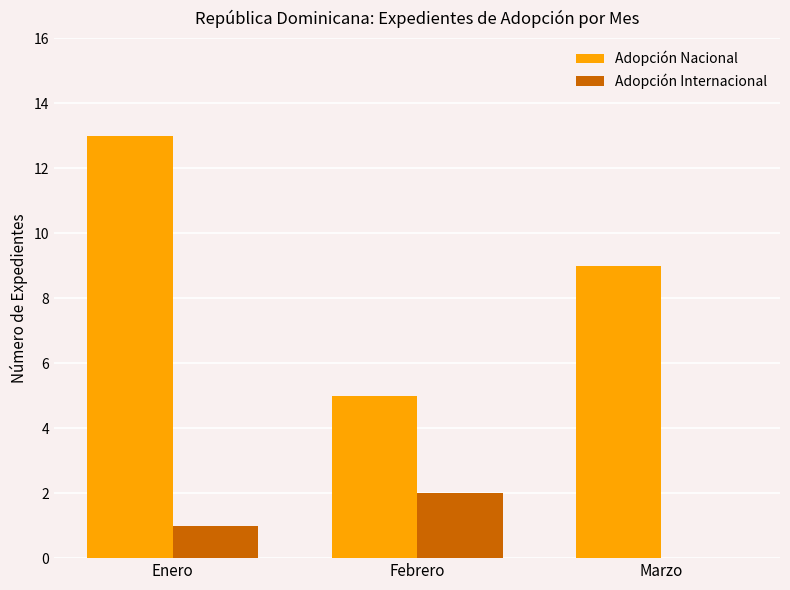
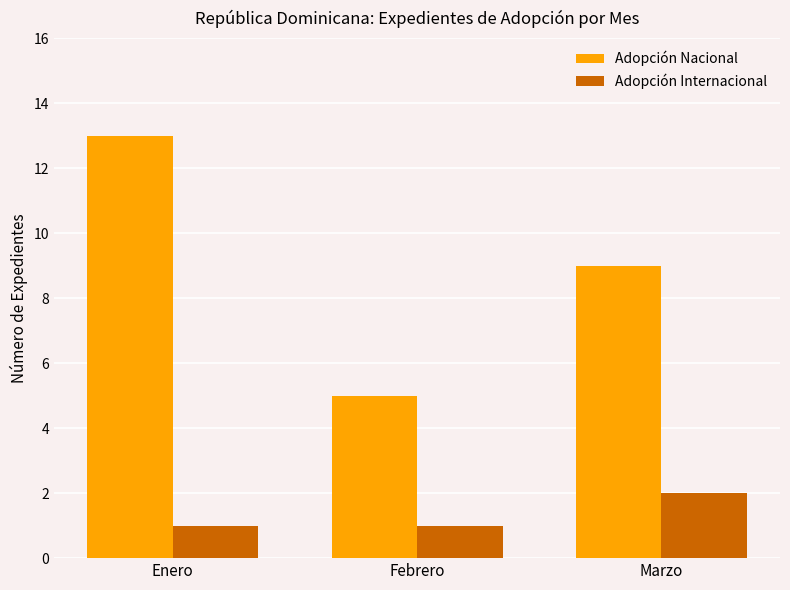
  {
    "Adopción Nacional": {
      "Enero": 13,
      "Febrero": 5,
      "Marzo": 9
    },
    "Adopción Internacional": {
      "Enero": 1,
-     "Febrero": 2,
-     "Marzo": 0
+     "Febrero": 1,
+     "Marzo": 2
    }
  }
